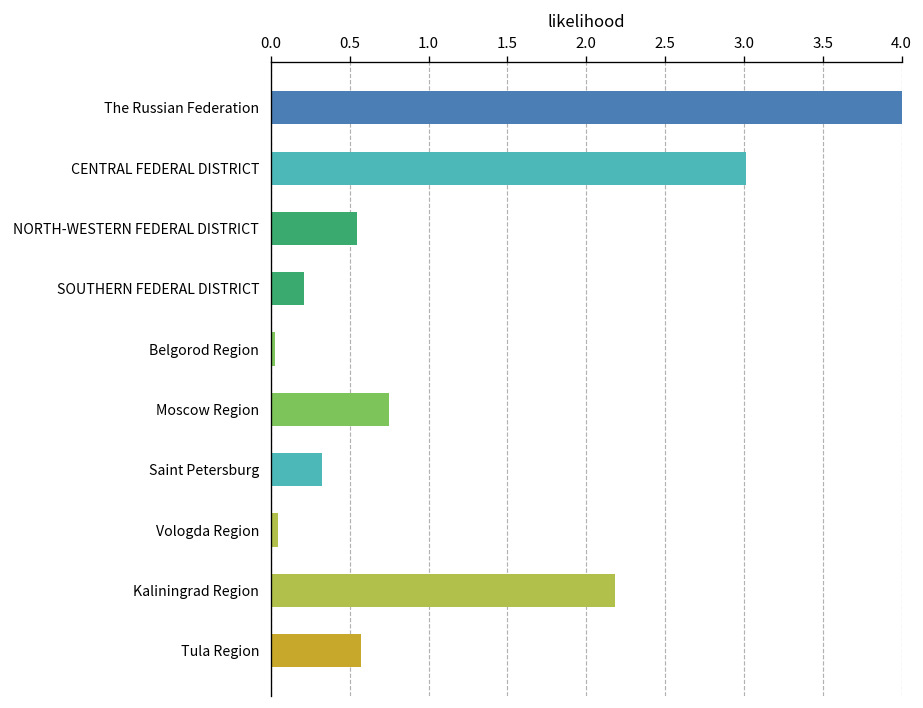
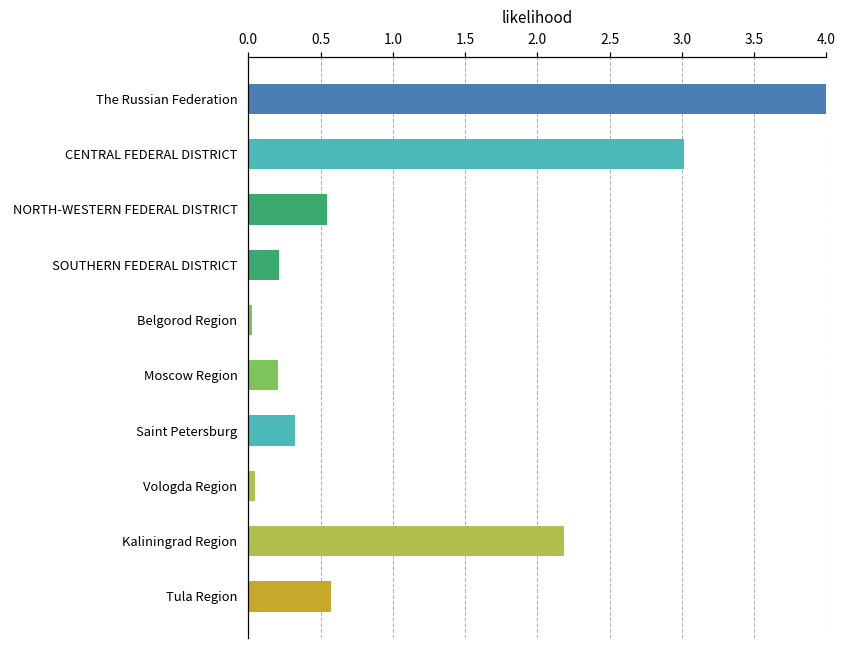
  {
    "The Russian Federation": 4.00,
    "CENTRAL FEDERAL DISTRICT": 3.01,
    "NORTH-WESTERN FEDERAL DISTRICT": 0.55,
    "SOUTHERN FEDERAL DISTRICT": 0.21,
    "Belgorod Region": 0.02,
-   "Moscow Region": 0.75,
+   "Moscow Region": 0.20,
    "Saint Petersburg": 0.32,
    "Vologda Region": 0.05,
    "Kaliningrad Region": 2.18,
    "Tula Region": 0.57
  }
